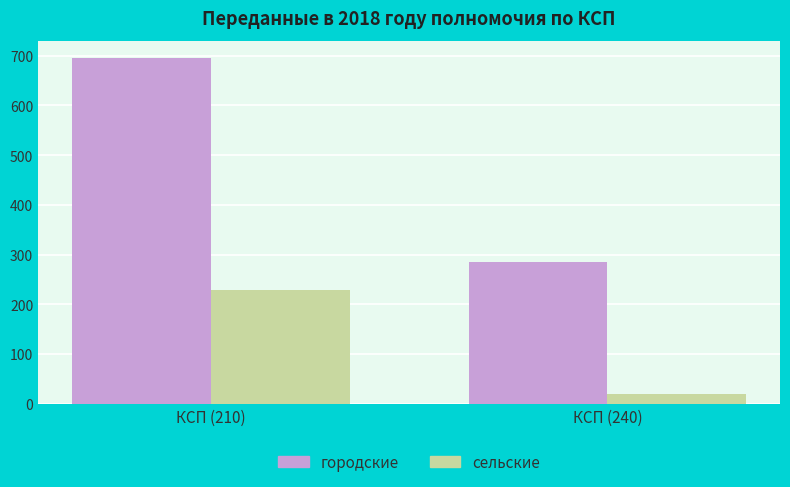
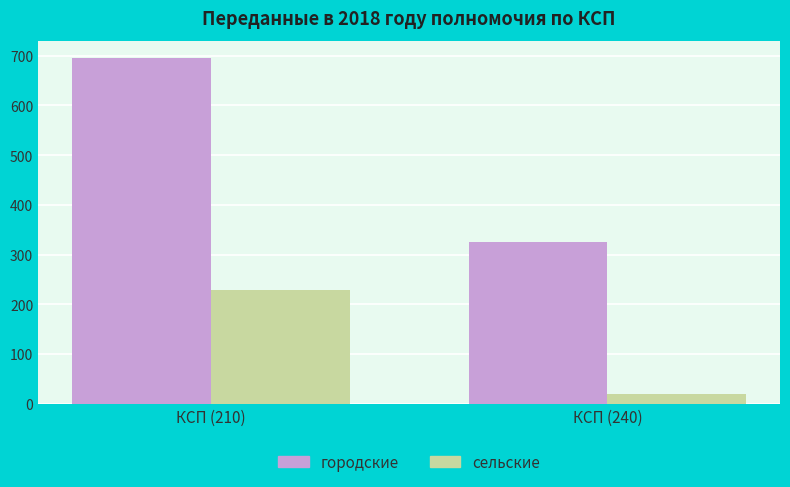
  {
    "городские": {
      "КСП (210)": 700,
-     "КСП (240)": 290
+     "КСП (240)": 330
    },
    "сельские": {
      "КСП (210)": 230,
      "КСП (240)": 20
    }
  }
